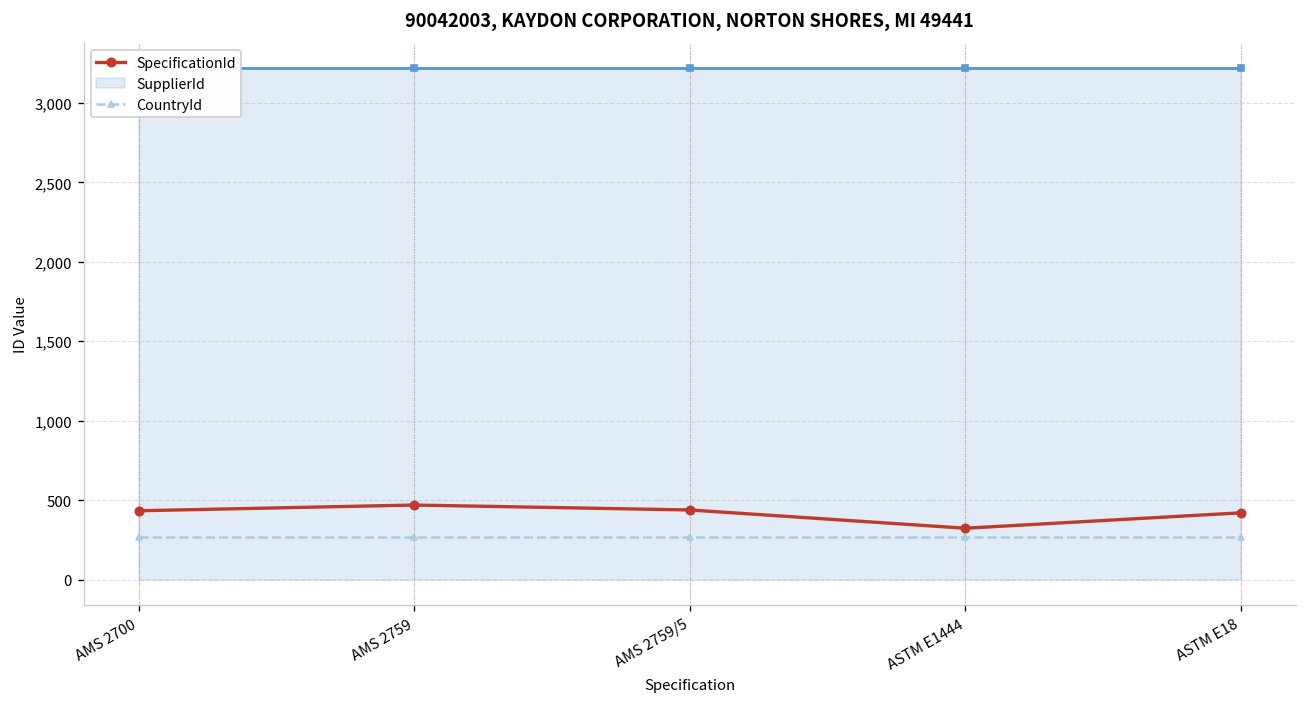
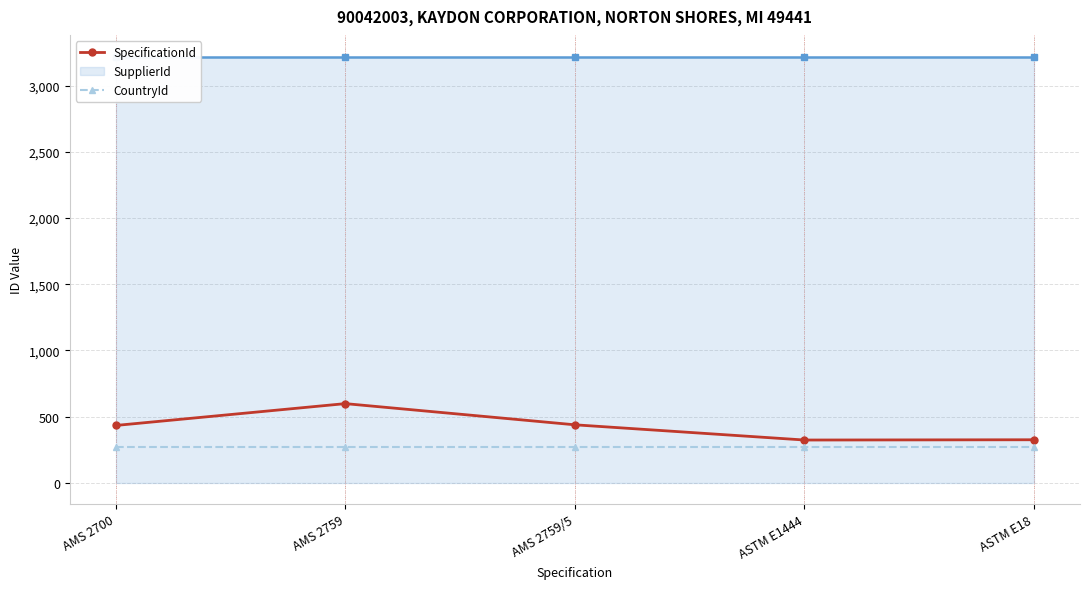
  {
    "SpecificationId": {
      "AMS 2700": "430",
-     "AMS 2759": "470",
+     "AMS 2759": "600",
      "AMS 2759/5": "440",
      "ASTM E1444": "320",
-     "ASTM E18": "420"
+     "ASTM E18": "330"
    },
    "SupplierId": {
      "AMS 2759": "3,220",
      "AMS 2759/5": "3,220",
      "ASTM E1444": "3,220",
      "ASTM E18": "3,220"
    },
    "CountryId": {
      "AMS 2700": "270",
      "AMS 2759": "270",
      "AMS 2759/5": "270",
      "ASTM E1444": "270",
      "ASTM E18": "270"
    }
  }
